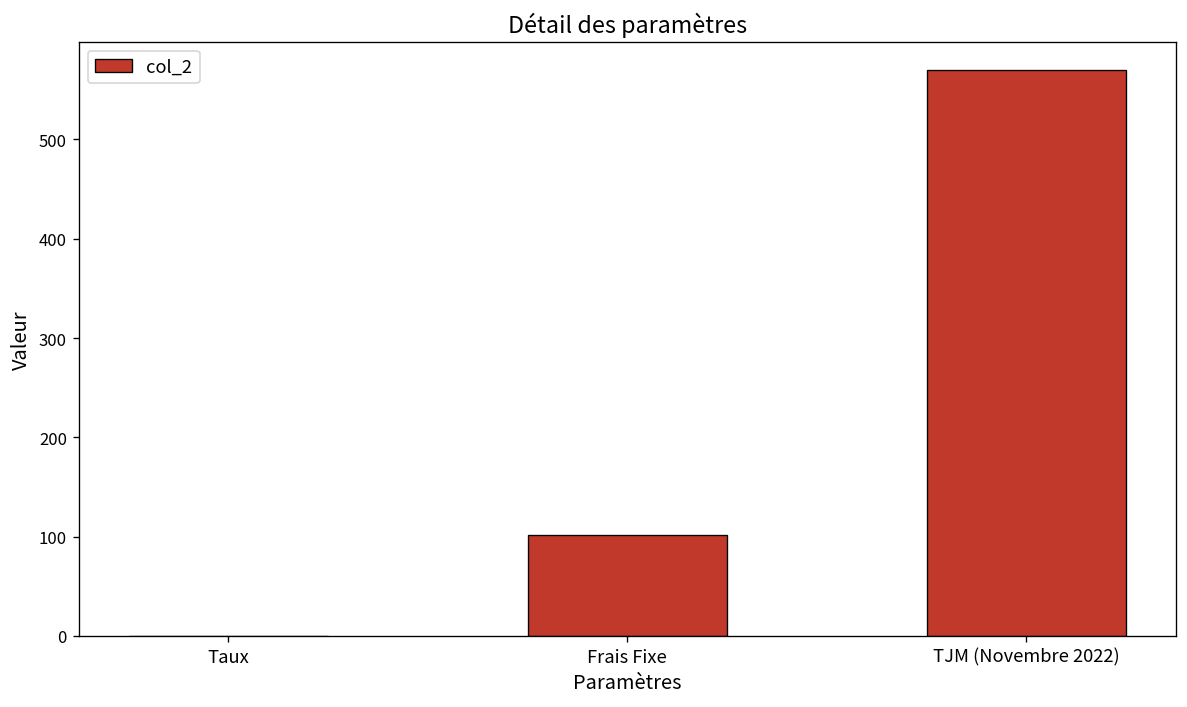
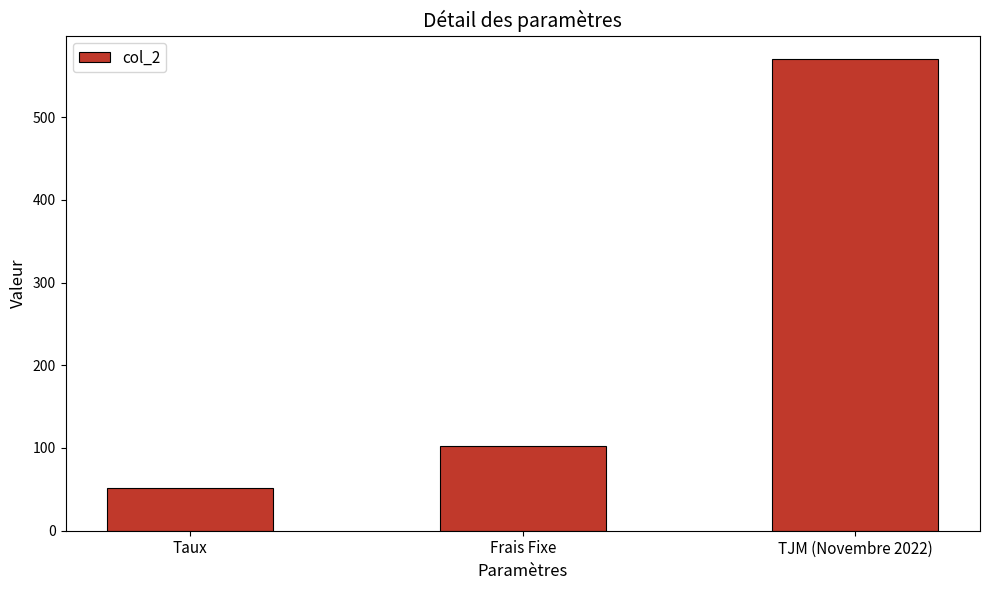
  {
-   "Taux": 0,
+   "Taux": 50,
    "Frais Fixe": 100,
    "TJM (Novembre 2022)": 570
  }
